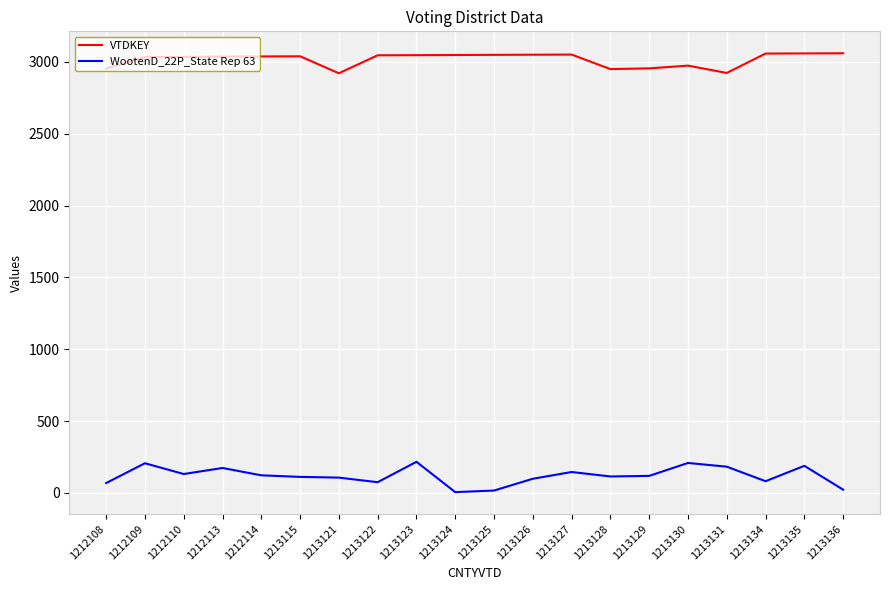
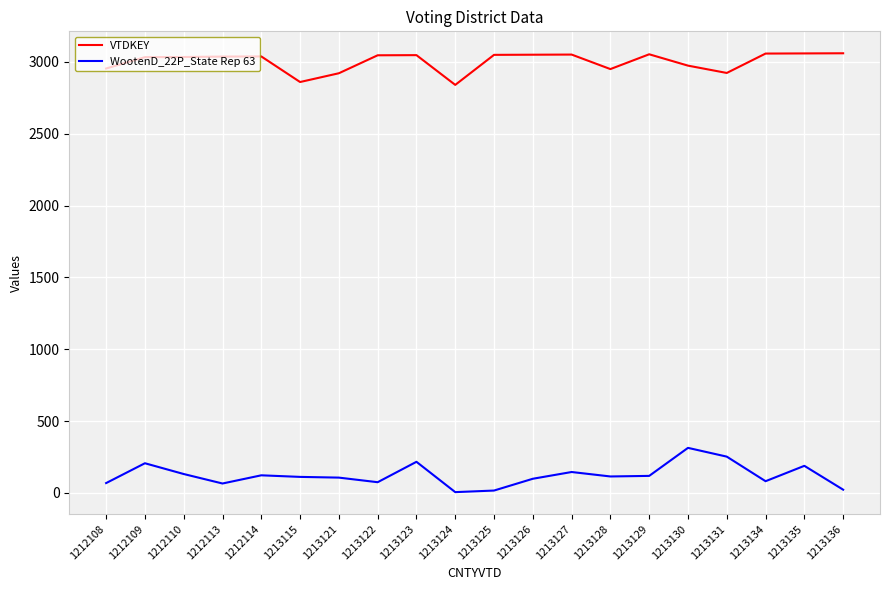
  {
    "VTDKEY": {
      "1212114": 3040,
-     "1213115": 3040,
+     "1213115": 2860,
      "1213121": 2920,
      "1213122": 3050,
      "1213123": 3050,
-     "1213124": 3050,
+     "1213124": 2840,
      "1213125": 3050,
      "1213126": 3050,
      "1213127": 3050,
      "1213128": 2950,
-     "1213129": 2960,
+     "1213129": 3050,
      "1213130": 2970,
      "1213131": 2920,
      "1213134": 3060,
      "1213135": 3060,
      "1213136": 3060
    },
    "WootenD_22P_State Rep 63": {
      "1212108": 70,
      "1212109": 210,
      "1212110": 130,
-     "1212113": 170,
+     "1212113": 70,
      "1212114": 120,
      "1213115": 110,
      "1213121": 110,
      "1213122": 80,
      "1213123": 220,
      "1213124": 10,
      "1213125": 20,
      "1213126": 100,
      "1213127": 150,
      "1213128": 120,
      "1213129": 120,
-     "1213130": 210,
-     "1213131": 180,
+     "1213130": 310,
+     "1213131": 250,
      "1213134": 80,
      "1213135": 190,
      "1213136": 20
    }
  }
